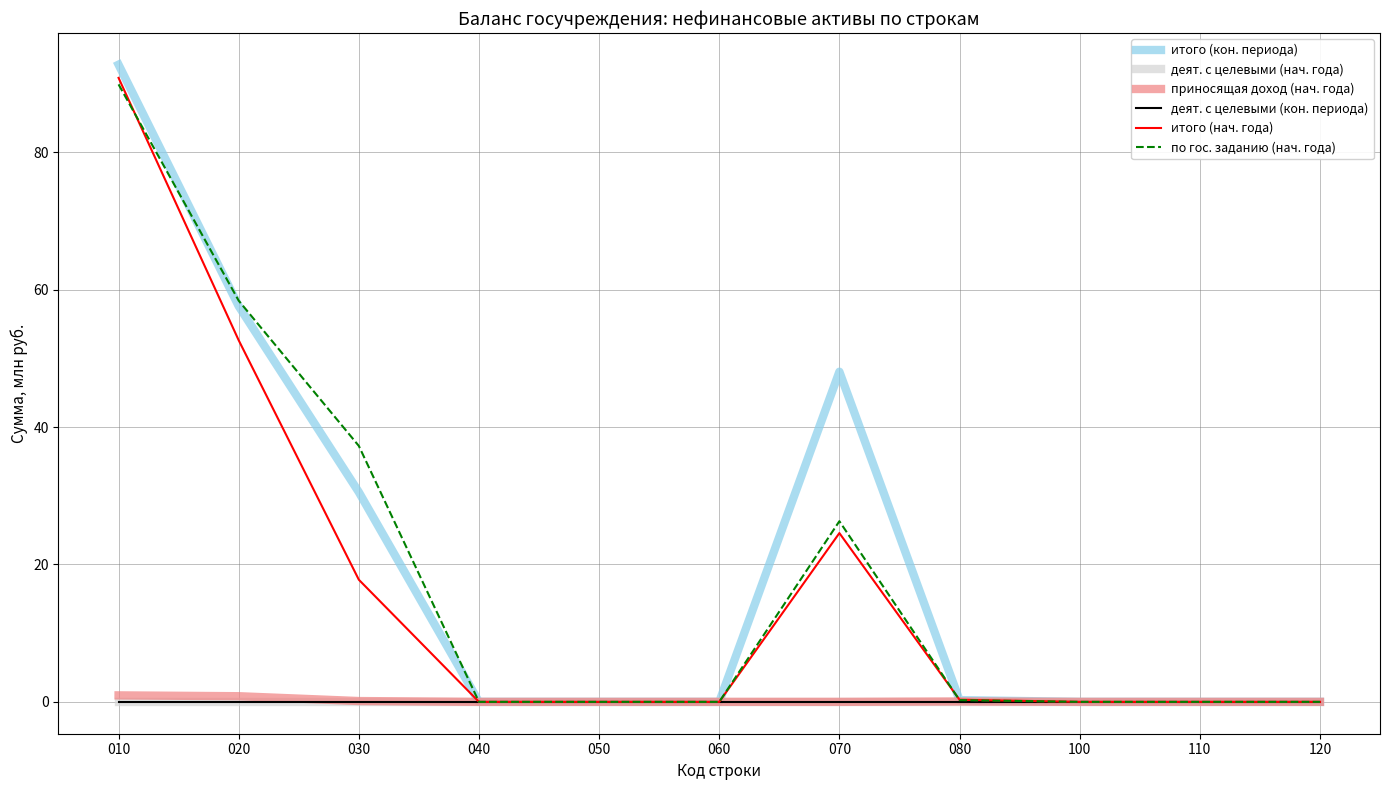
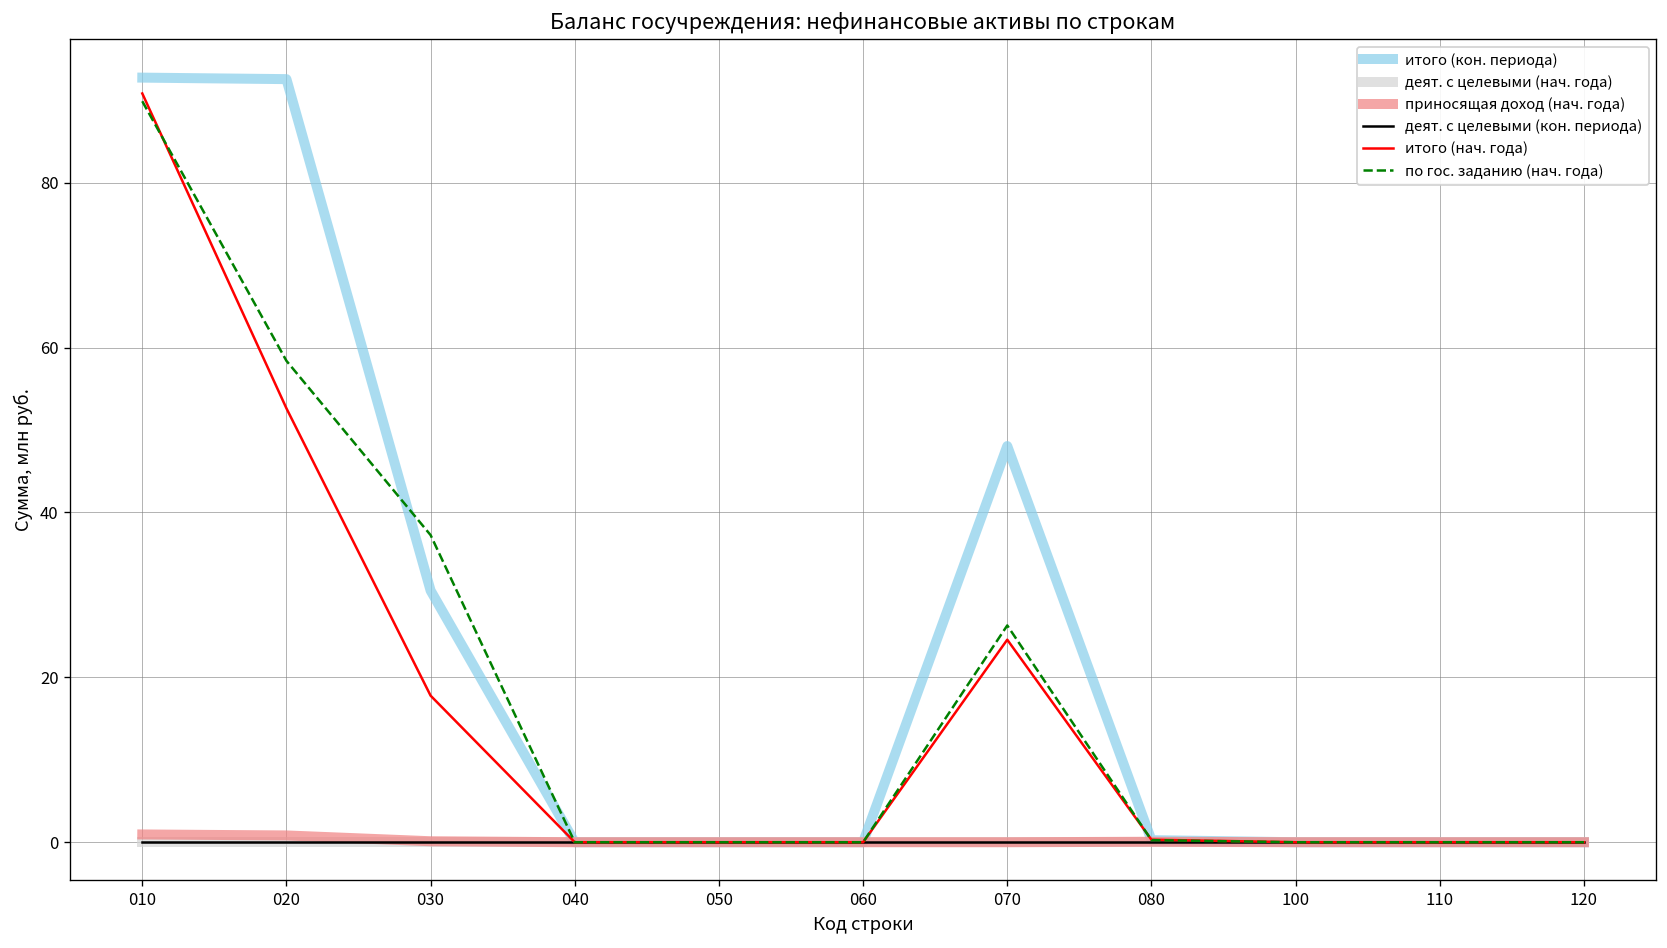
  {
    "итого (кон. периода)": {
      "010": 93,
-     "020": 58,
+     "020": 93,
      "030": 31,
      "070": 48
    },
    "деят. с целевыми (кон. периода)": {
      "010": 0,
      "020": 0
    },
    "приносящая доход (нач. года)": {
      "010": 1,
      "020": 1
    },
    "итого (нач. года)": {
      "010": 91,
      "020": 53,
      "030": 18,
      "070": 25
    },
    "по гос. заданию (нач. года)": {
      "010": 90,
      "020": 58,
      "030": 37,
      "070": 26
    }
  }
